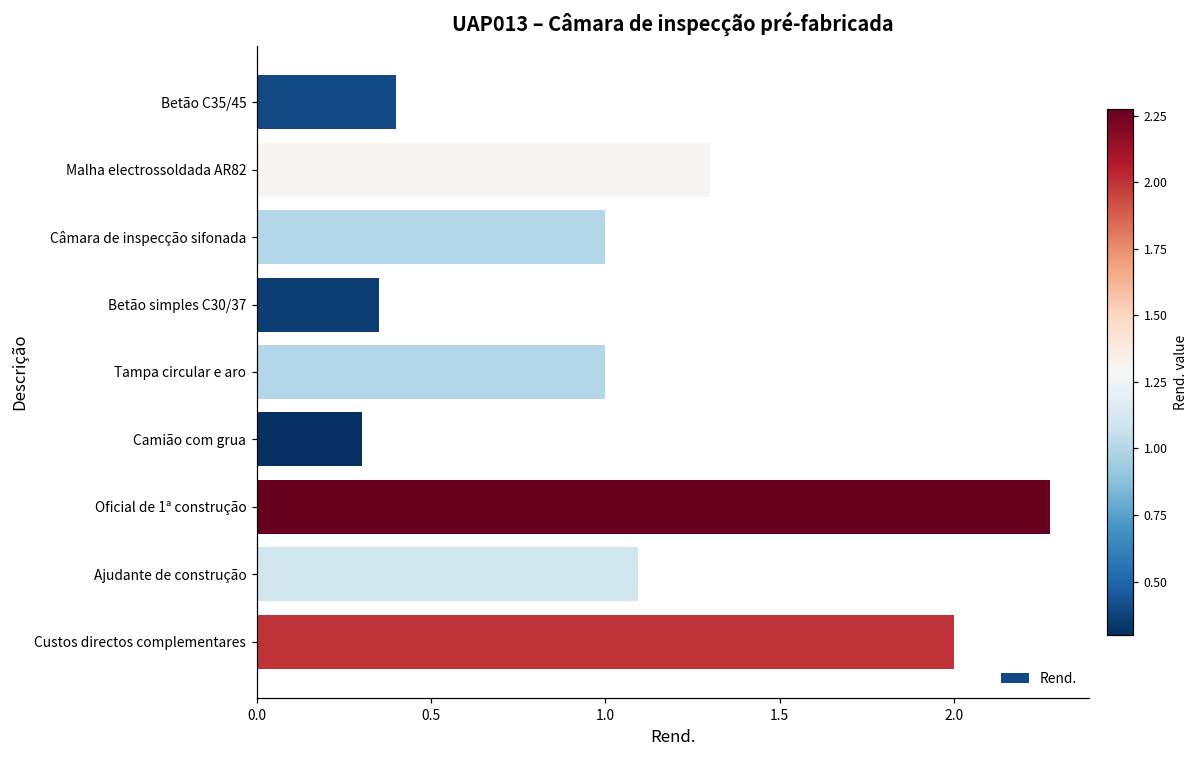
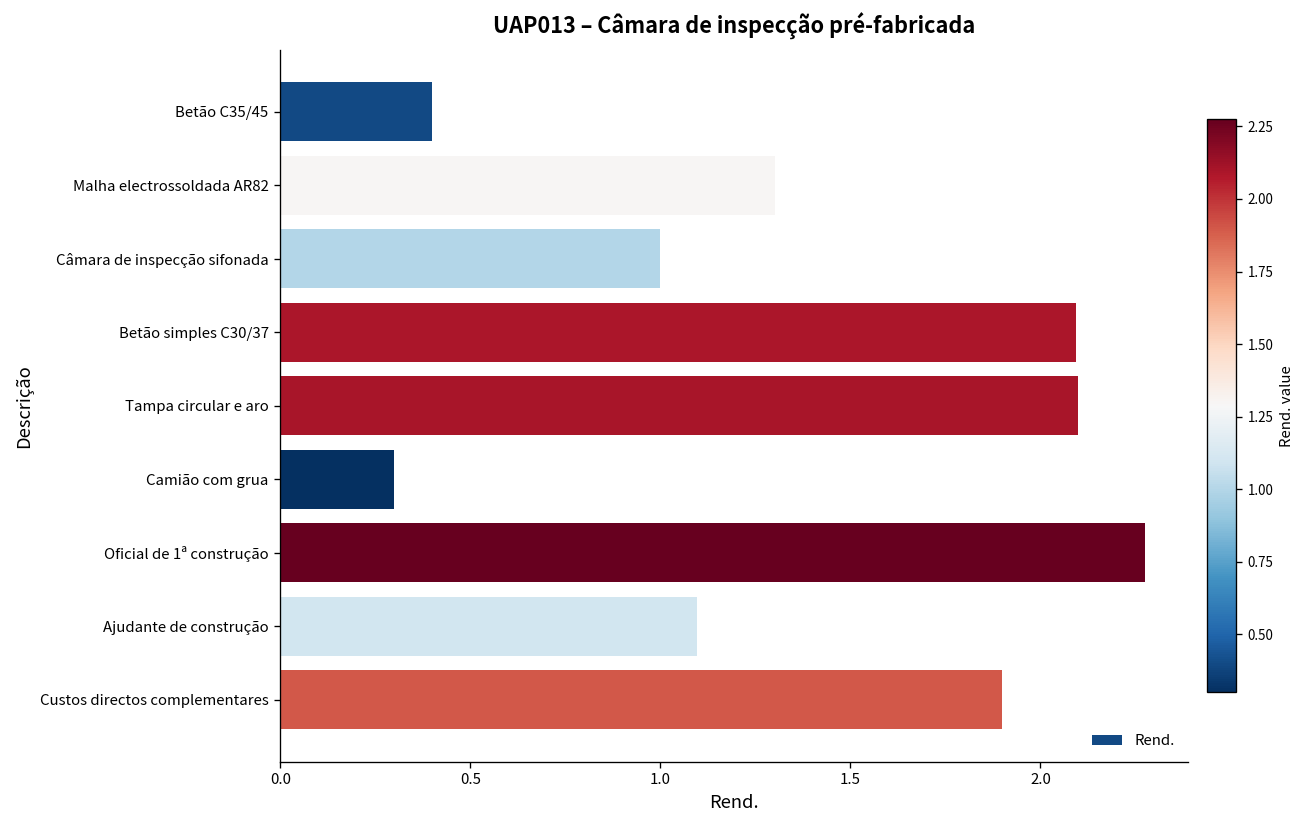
  {
    "Betão C35/45": 0.40,
    "Malha electrossoldada AR82": 1.30,
    "Câmara de inspecção sifonada": 1.00,
-   "Betão simples C30/37": 0.35,
-   "Tampa circular e aro": 1.0,
+   "Betão simples C30/37": 2.09,
+   "Tampa circular e aro": 2.1,
    "Camião com grua": 0.30,
    "Oficial de 1ª construção": 2.28,
    "Ajudante de construção": 1.10,
-   "Custos directos complementares": 2.0
+   "Custos directos complementares": 1.9
  }
